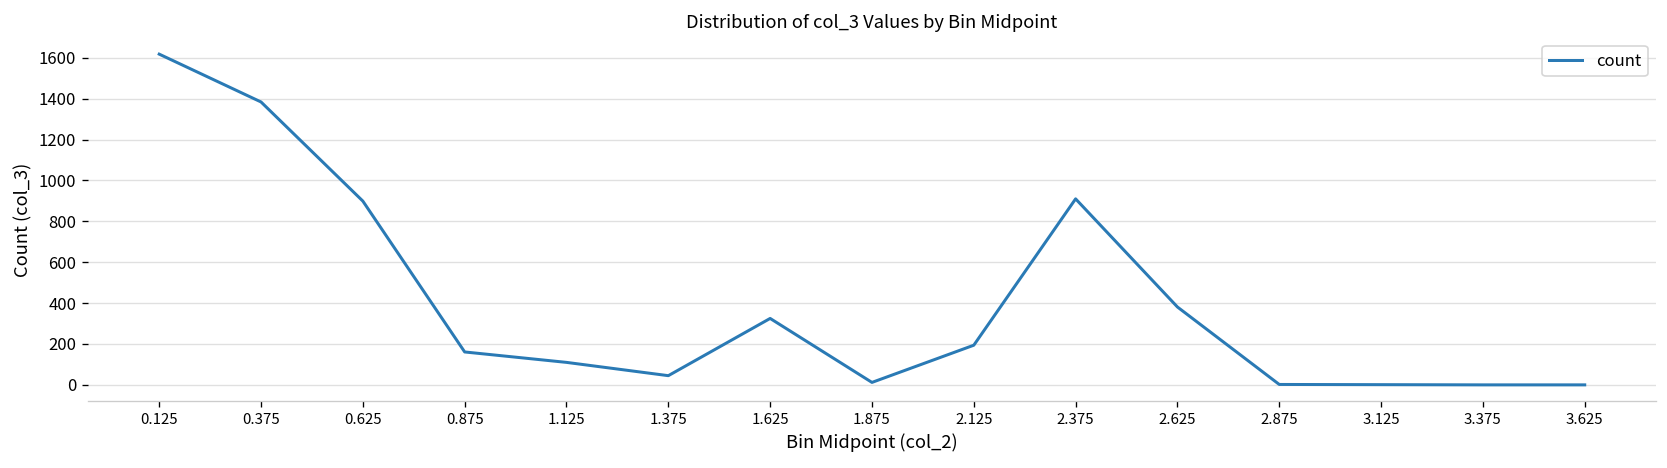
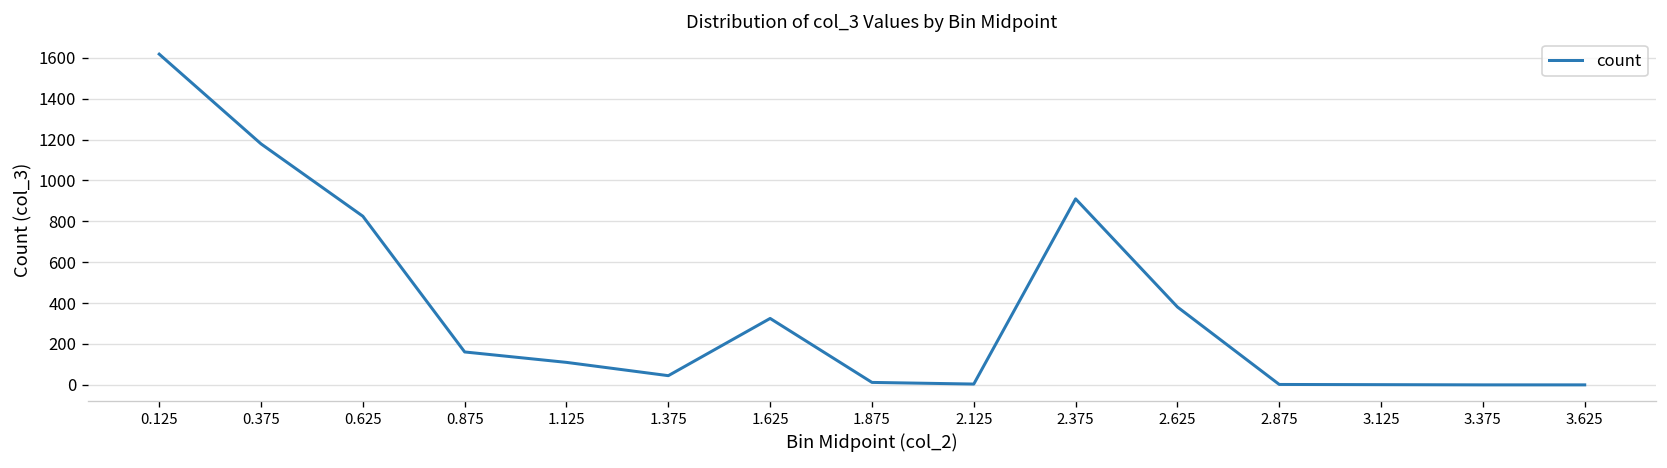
  {
    "0.125": 1620,
-   "0.375": 1380,
-   "0.625": 900,
+   "0.375": 1180,
+   "0.625": 830,
    "0.875": 160,
    "1.125": 110,
    "1.375": 50,
    "1.625": 330,
    "1.875": 10,
-   "2.125": 190,
+   "2.125": 0,
    "2.375": 910,
    "2.625": 380,
    "2.875": 0,
    "3.125": 0,
    "3.375": 0,
    "3.625": 0
  }
